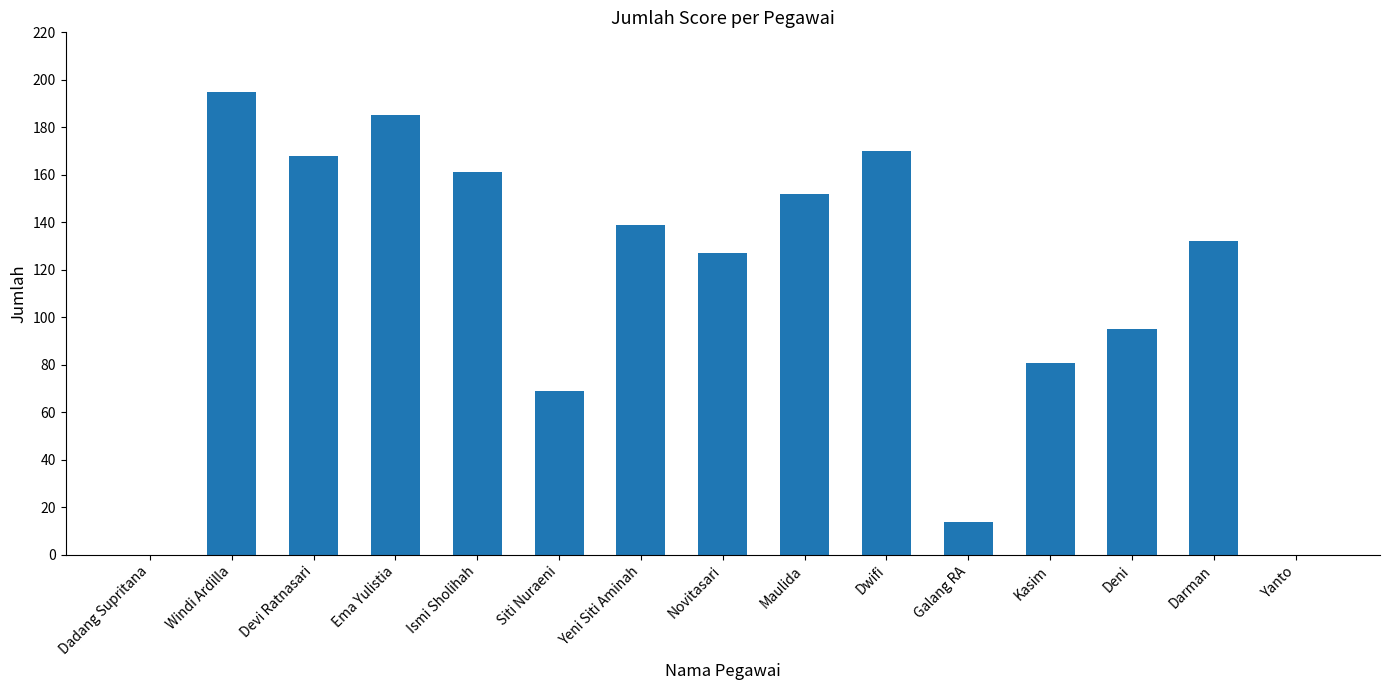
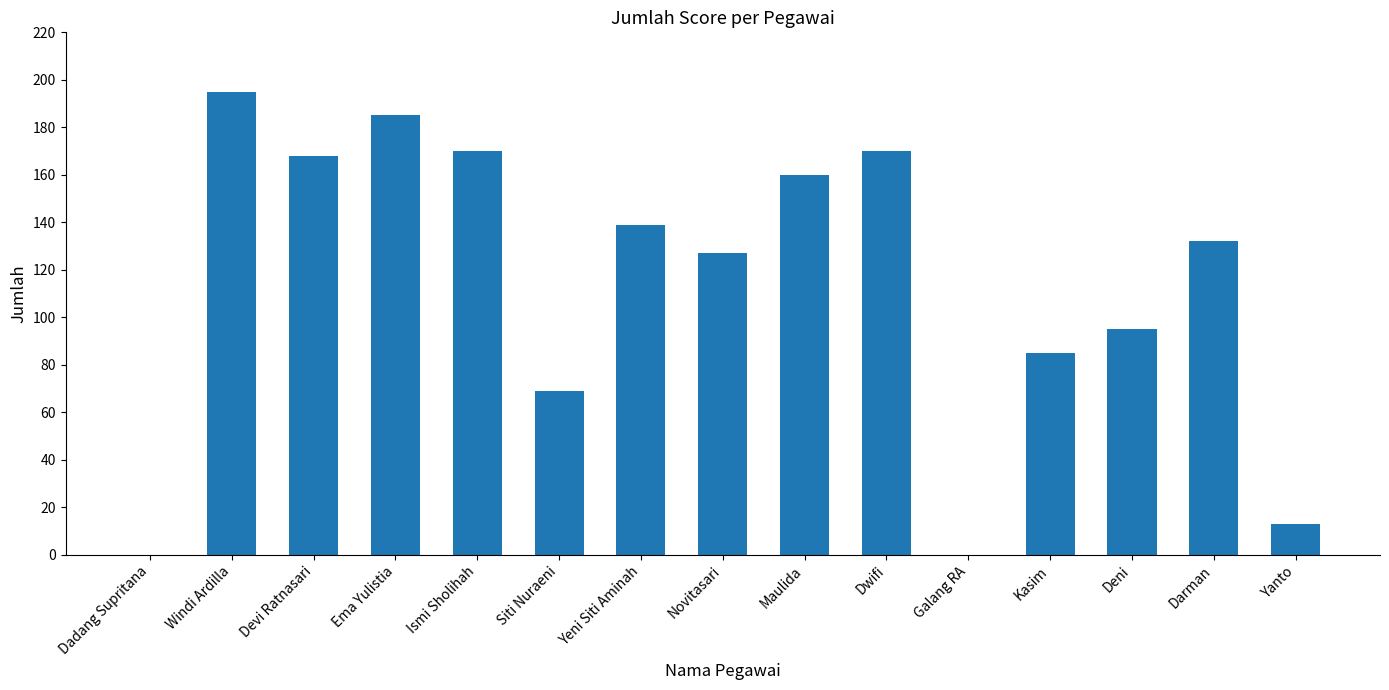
  {
    "Dadang Supritana": 0,
    "Windi Ardilla": 195,
    "Devi Ratnasari": 168,
    "Ema Yulistia": 185,
-   "Ismi Sholihah": 161,
+   "Ismi Sholihah": 170,
    "Siti Nuraeni": 69,
    "Yeni Siti Aminah": 139,
    "Novitasari": 127,
-   "Maulida": 152,
+   "Maulida": 160,
    "Dwifi": 170,
-   "Galang RA": 14,
-   "Kasim": 81,
+   "Galang RA": 0,
+   "Kasim": 85,
    "Deni": 95,
    "Darman": 132,
-   "Yanto": 0
+   "Yanto": 13
  }
